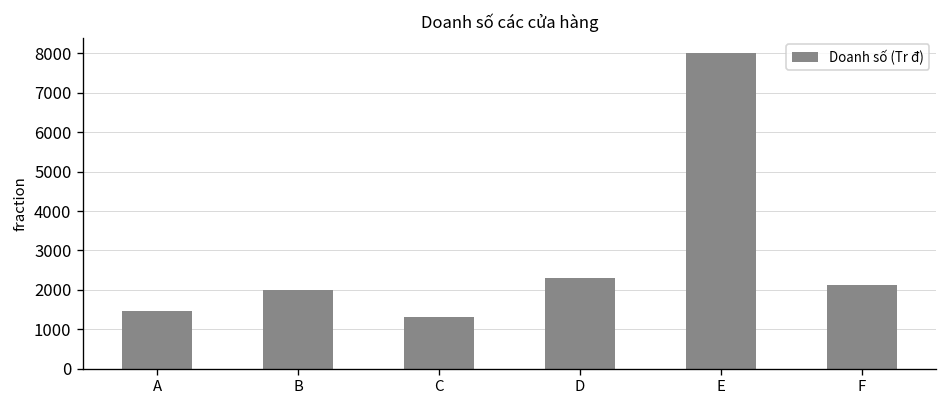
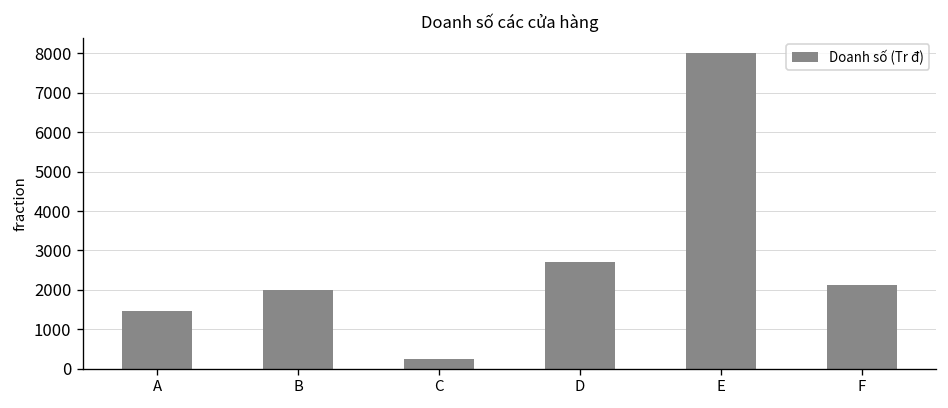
  {
    "A": 1500,
    "B": 2000,
-   "C": 1300,
-   "D": 2300,
+   "C": 200,
+   "D": 2700,
    "E": 8000,
    "F": 2100
  }
